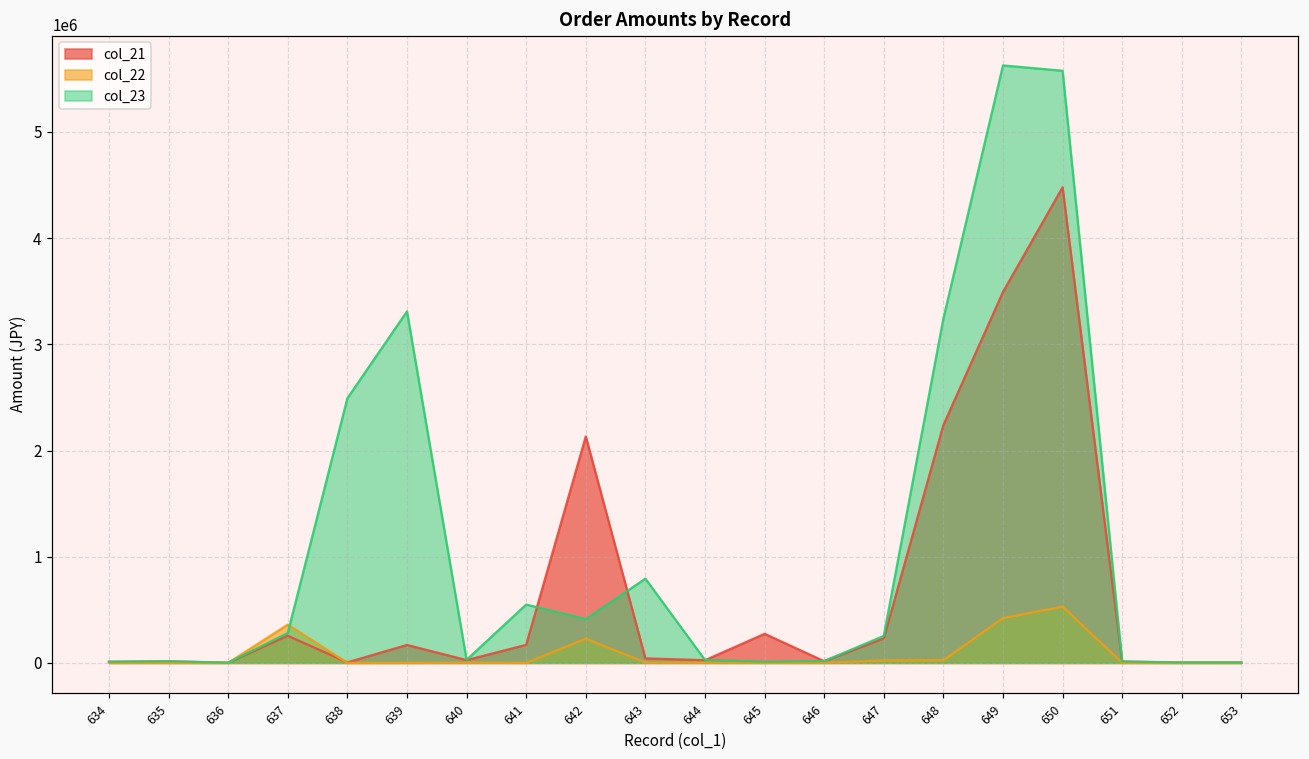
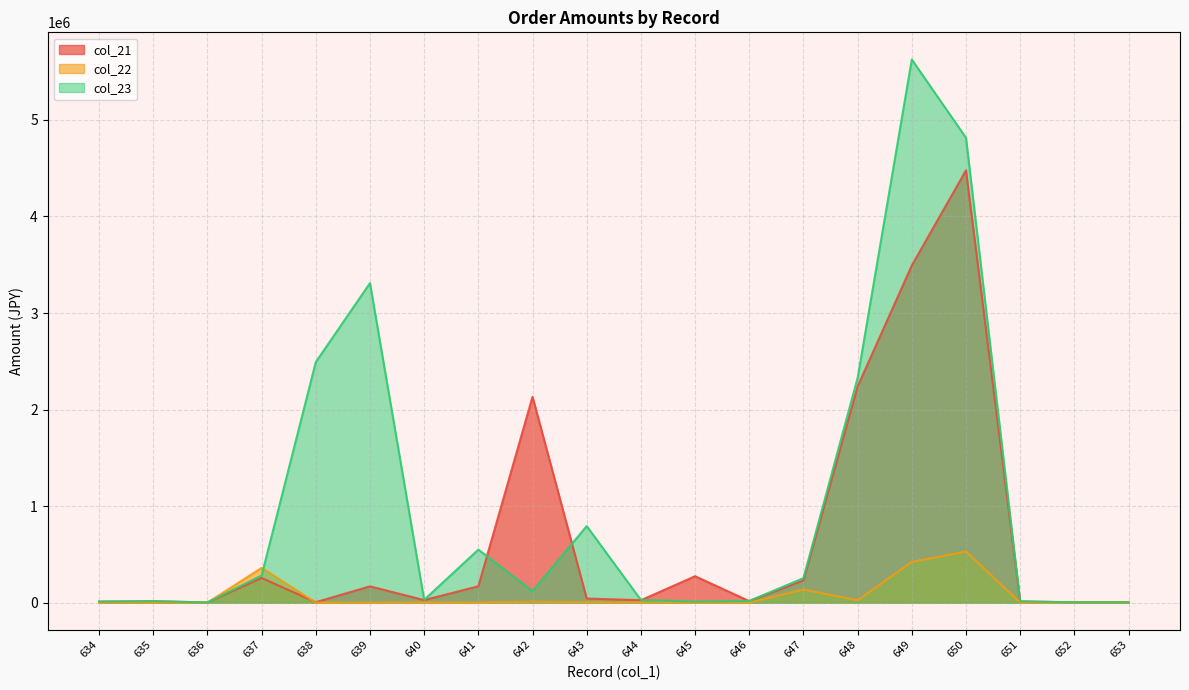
  {
    "col_21": {
      "639": 200000,
      "641": 200000,
      "642": 2100000,
      "643": 0,
      "645": 300000,
      "648": 2200000,
      "649": 3500000,
      "650": 4500000
    },
    "col_22": {
      "637": 400000,
      "639": 0,
      "641": 0,
-     "642": 200000,
+     "642": 0,
      "643": 0,
-     "647": 0,
+     "647": 100000,
      "648": 0,
      "649": 400000,
      "650": 500000
    },
    "col_23": {
      "638": 2500000,
      "639": 3300000,
      "641": 500000,
-     "642": 400000,
+     "642": 100000,
      "643": 800000,
-     "648": 3200000,
+     "648": 2300000,
      "649": 5600000,
-     "650": 5600000
+     "650": 4800000
    }
  }
